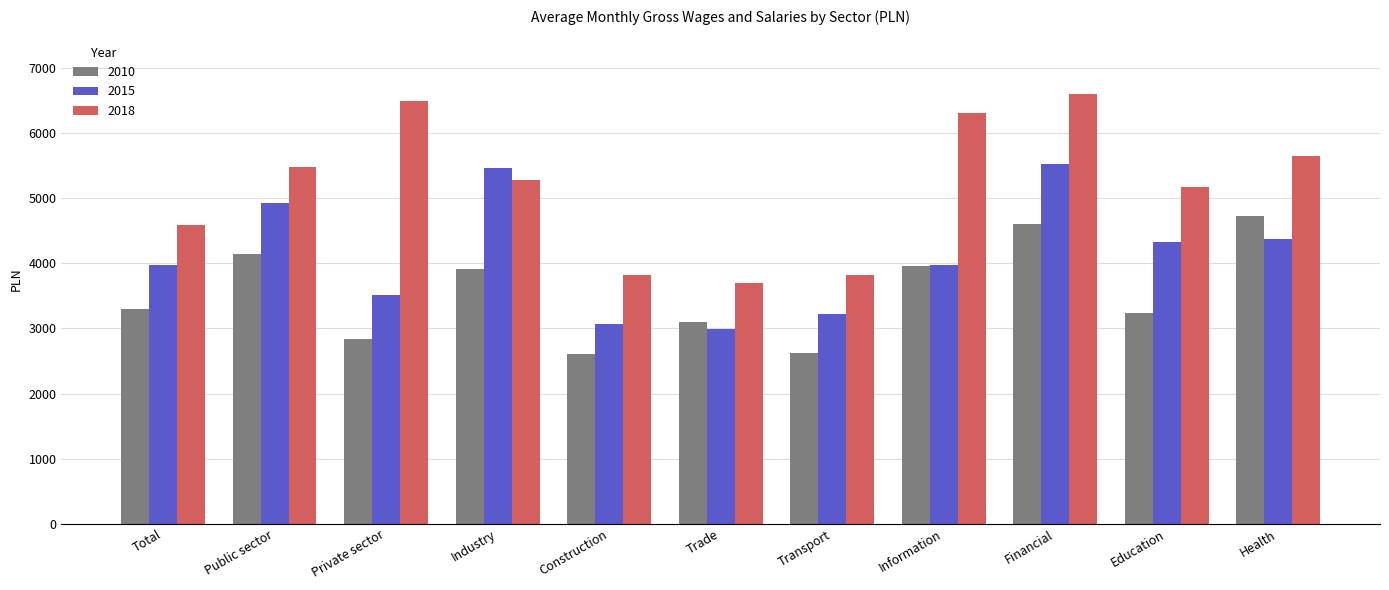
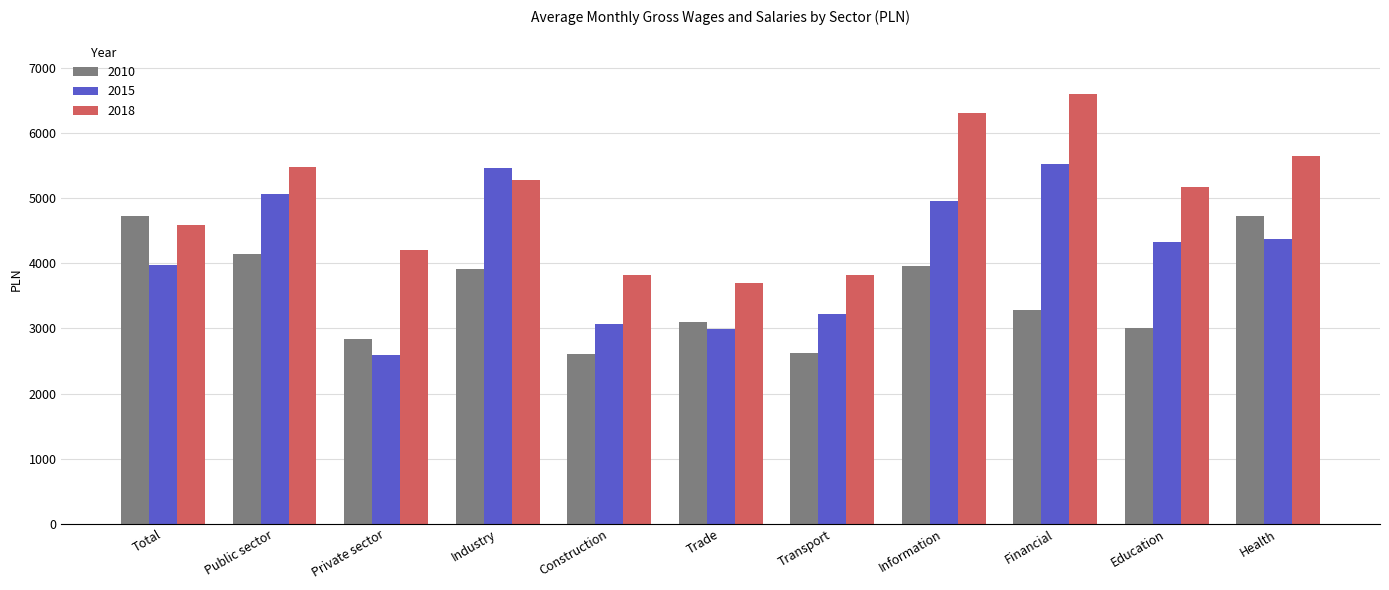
  {
    "2010": {
-     "Total": 3300,
+     "Total": 4700,
      "Public sector": 4100,
      "Private sector": 2800,
      "Industry": 3900,
      "Construction": 2600,
      "Trade": 3100,
      "Transport": 2600,
      "Information": 4000,
-     "Financial": 4600,
-     "Education": 3200,
+     "Financial": 3300,
+     "Education": 3000,
      "Health": 4700
    },
    "2015": {
      "Total": 4000,
-     "Public sector": 4900,
-     "Private sector": 3500,
+     "Public sector": 5100,
+     "Private sector": 2600,
      "Industry": 5500,
      "Construction": 3100,
      "Trade": 3000,
      "Transport": 3200,
-     "Information": 4000,
+     "Information": 5000,
      "Financial": 5500,
      "Education": 4300,
      "Health": 4400
    },
    "2018": {
      "Total": 4600,
      "Public sector": 5500,
-     "Private sector": 6500,
+     "Private sector": 4200,
      "Industry": 5300,
      "Construction": 3800,
      "Trade": 3700,
      "Transport": 3800,
      "Information": 6300,
      "Financial": 6600,
      "Education": 5200,
      "Health": 5600
    }
  }
